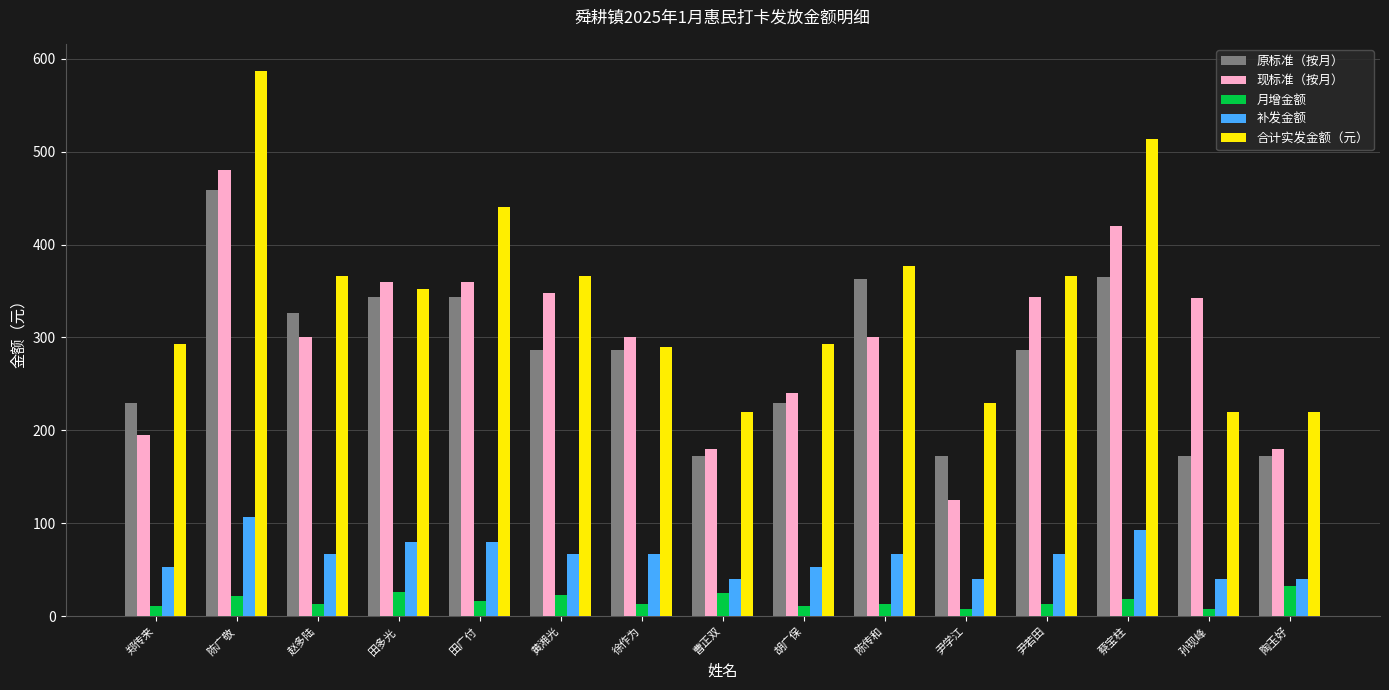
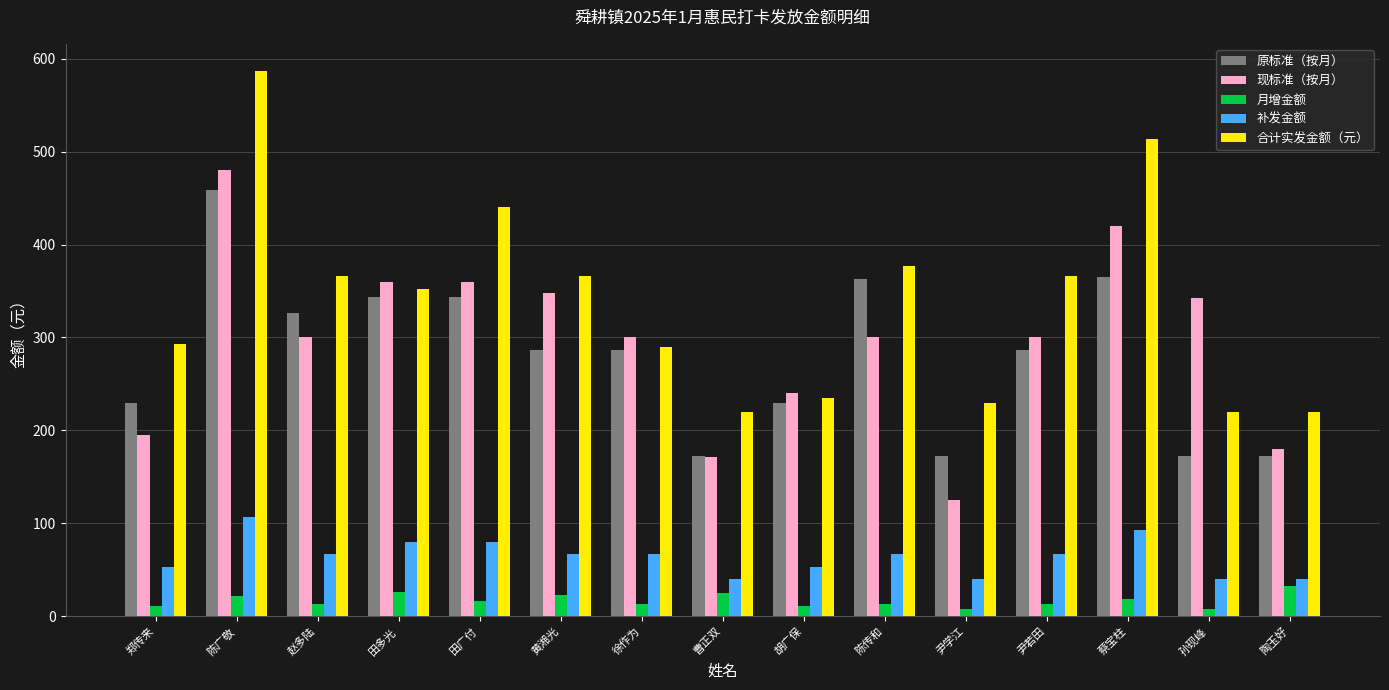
  {
    "原标准（按月）": {
      "郑传来": 230,
      "陈广敬": 460,
      "赵多陆": 330,
      "田多光": 340,
      "田广付": 340,
      "黄湘光": 290,
      "徐作为": 290,
      "曹正双": 170,
      "胡广保": 230,
      "陈传和": 360,
      "尹学江": 170,
      "尹若田": 290,
      "蔡宝柱": 370,
      "孙现峰": 170,
      "陶玉好": 170
    },
    "现标准（按月）": {
      "郑传来": 200,
      "陈广敬": 480,
      "赵多陆": 300,
      "田多光": 360,
      "田广付": 360,
      "黄湘光": 350,
      "徐作为": 300,
-     "曹正双": 180,
+     "曹正双": 170,
      "胡广保": 240,
      "陈传和": 300,
      "尹学江": 130,
-     "尹若田": 340,
+     "尹若田": 300,
      "蔡宝柱": 420,
      "孙现峰": 340,
      "陶玉好": 180
    },
    "月增金额": {
      "郑传来": 10,
      "陈广敬": 20,
      "赵多陆": 10,
      "田多光": 30,
      "田广付": 20,
      "黄湘光": 20,
      "徐作为": 10,
      "曹正双": 30,
      "胡广保": 10,
      "陈传和": 10,
      "尹学江": 10,
      "尹若田": 10,
      "蔡宝柱": 20,
      "孙现峰": 10,
      "陶玉好": 30
    },
    "补发金额": {
      "郑传来": 50,
      "陈广敬": 110,
      "赵多陆": 70,
      "田多光": 80,
      "田广付": 80,
      "黄湘光": 70,
      "徐作为": 70,
      "曹正双": 40,
      "胡广保": 50,
      "陈传和": 70,
      "尹学江": 40,
      "尹若田": 70,
      "蔡宝柱": 90,
      "孙现峰": 40,
      "陶玉好": 40
    },
    "合计实发金额（元）": {
      "郑传来": 290,
      "陈广敬": 590,
      "赵多陆": 370,
      "田多光": 350,
      "田广付": 440,
      "黄湘光": 370,
      "徐作为": 290,
      "曹正双": 220,
-     "胡广保": 290,
+     "胡广保": 230,
      "陈传和": 380,
      "尹学江": 230,
      "尹若田": 370,
      "蔡宝柱": 510,
      "孙现峰": 220,
      "陶玉好": 220
    }
  }
